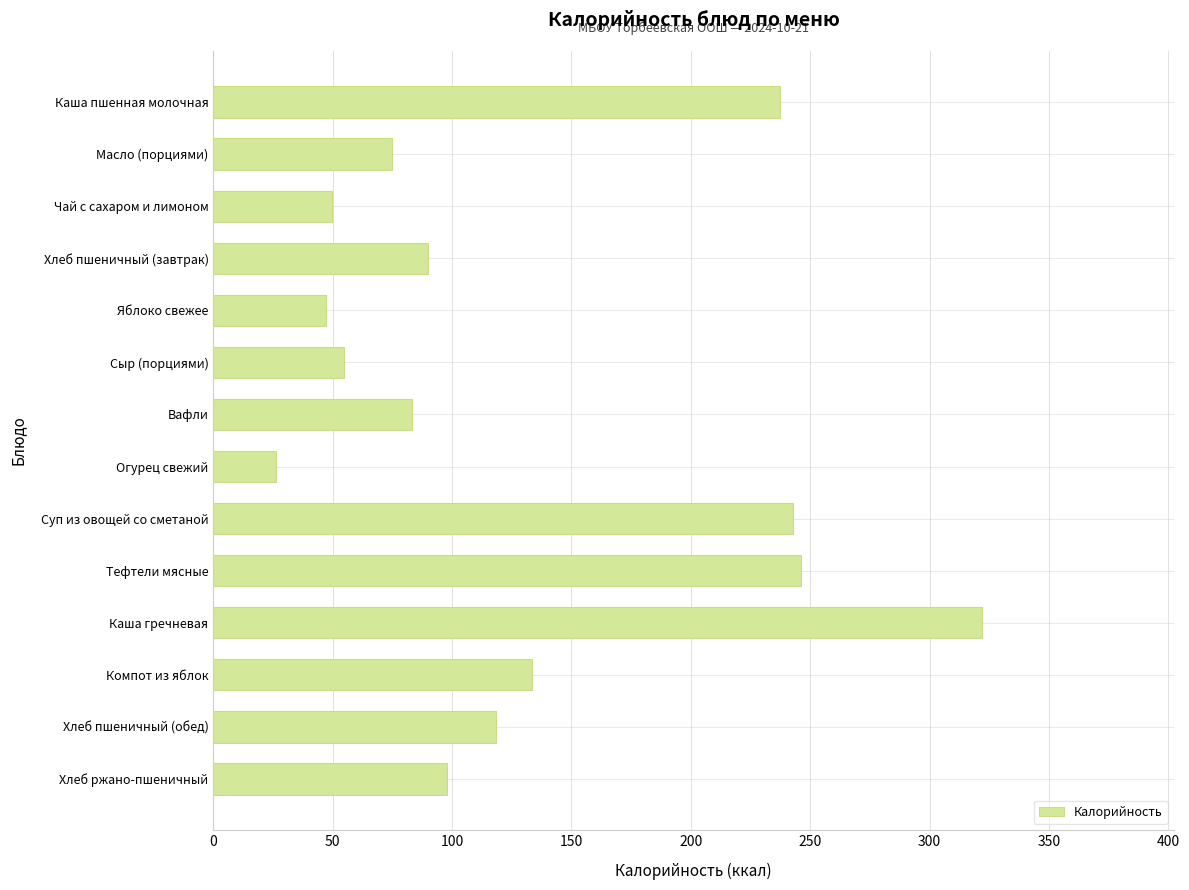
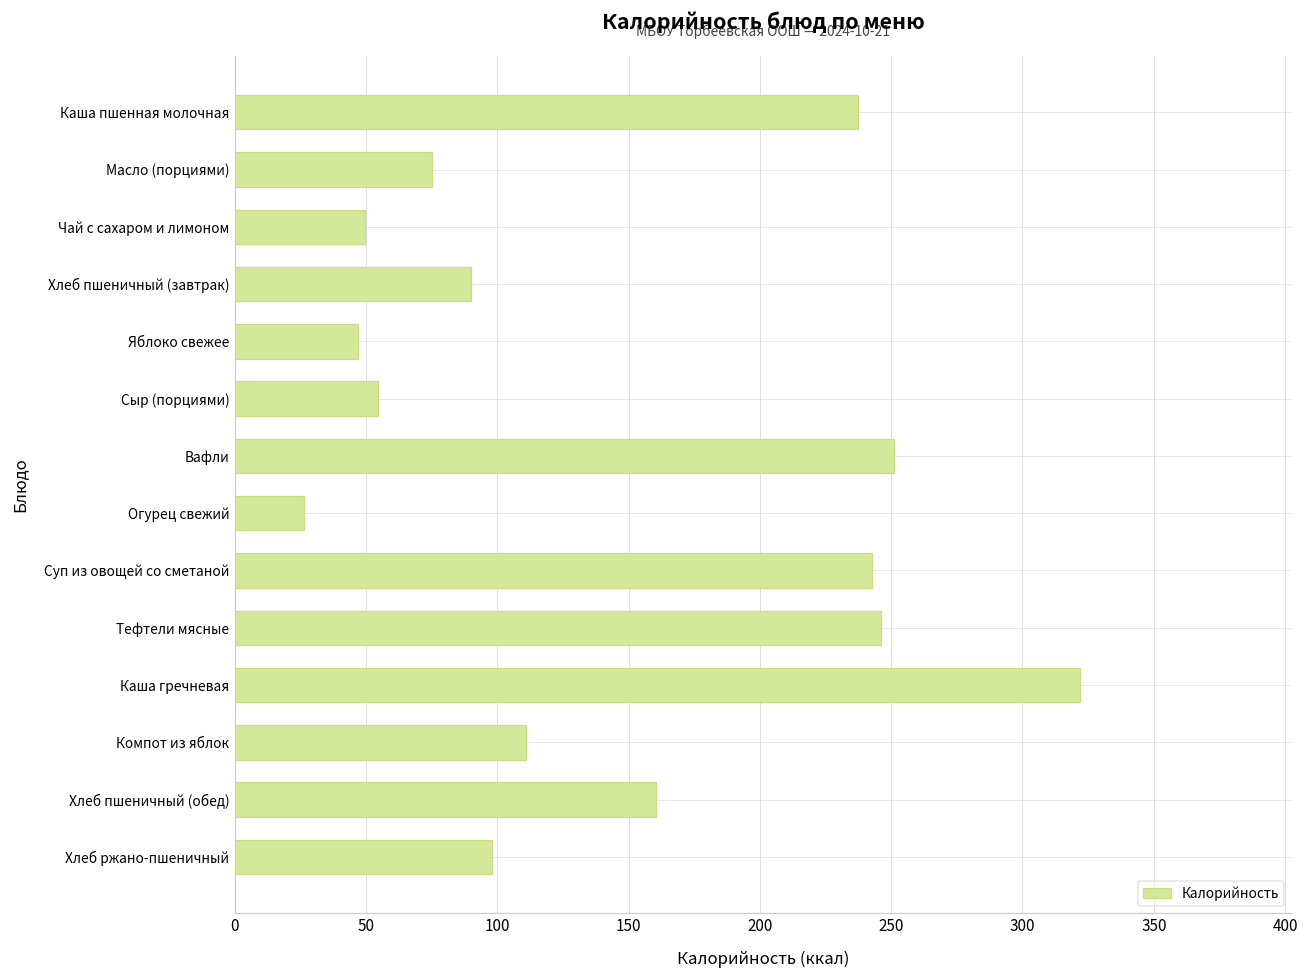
  {
    "Каша пшенная молочная": 237,
    "Масло (порциями)": 75,
    "Чай с сахаром и лимоном": 50,
    "Хлеб пшеничный (завтрак)": 90,
    "Яблоко свежее": 47,
    "Сыр (порциями)": 55,
-   "Вафли": 83,
+   "Вафли": 251,
    "Огурец свежий": 26,
    "Суп из овощей со сметаной": 243,
    "Тефтели мясные": 246,
    "Каша гречневая": 322,
-   "Компот из яблок": 133,
-   "Хлеб пшеничный (обед)": 118,
+   "Компот из яблок": 111,
+   "Хлеб пшеничный (обед)": 161,
    "Хлеб ржано-пшеничный": 98
  }
